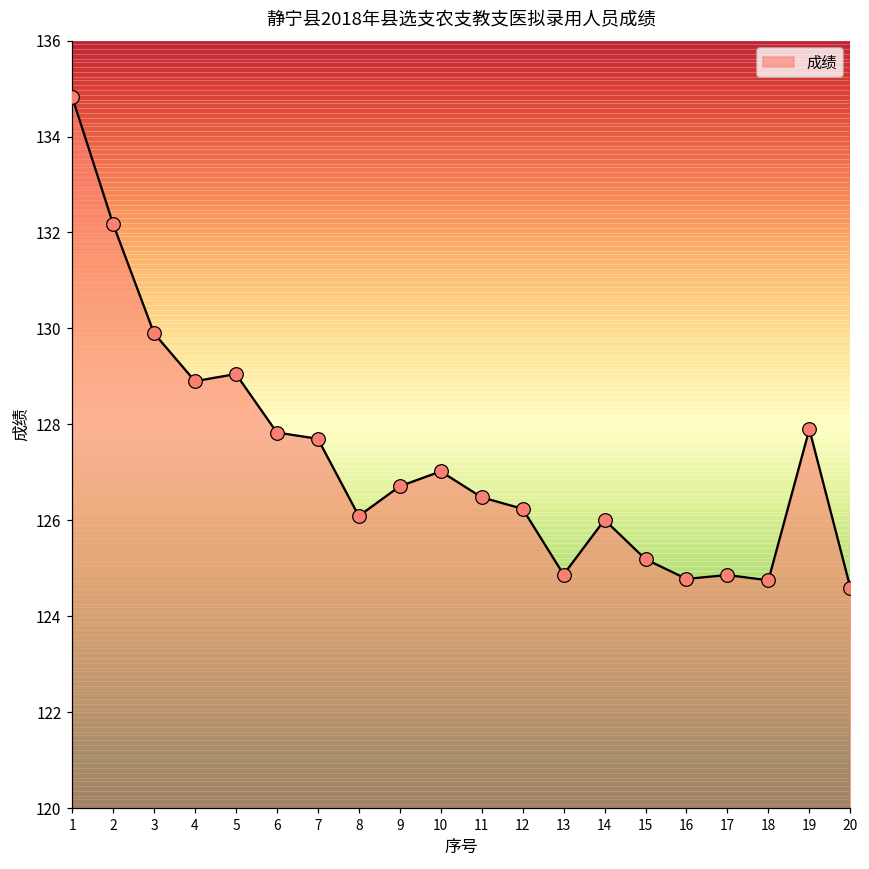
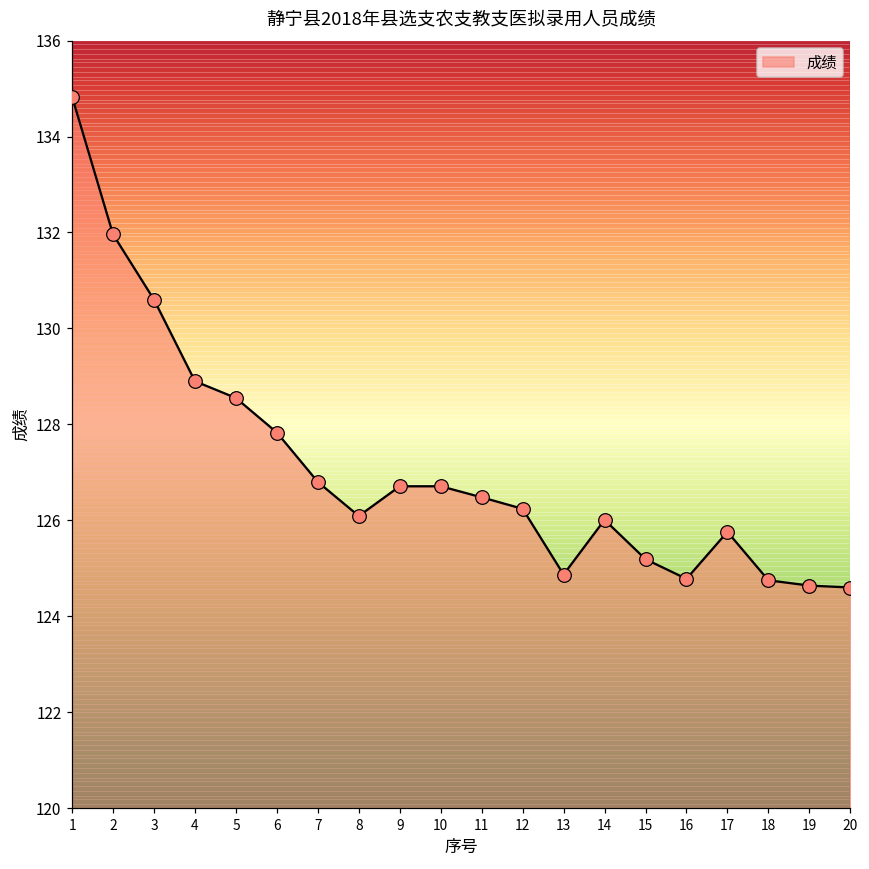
  {
    "1": 134.8,
-   "2": 132.2,
-   "3": 129.9,
+   "2": 132.0,
+   "3": 130.6,
    "4": 128.9,
-   "5": 129.1,
+   "5": 128.6,
    "6": 127.8,
-   "7": 127.7,
+   "7": 126.8,
    "8": 126.1,
    "9": 126.7,
-   "10": 127.0,
+   "10": 126.7,
    "11": 126.5,
    "12": 126.2,
    "13": 124.9,
    "14": 126.0,
    "15": 125.2,
    "16": 124.8,
-   "17": 124.9,
+   "17": 125.8,
    "18": 124.8,
-   "19": 127.9,
+   "19": 124.6,
    "20": 124.6
  }
